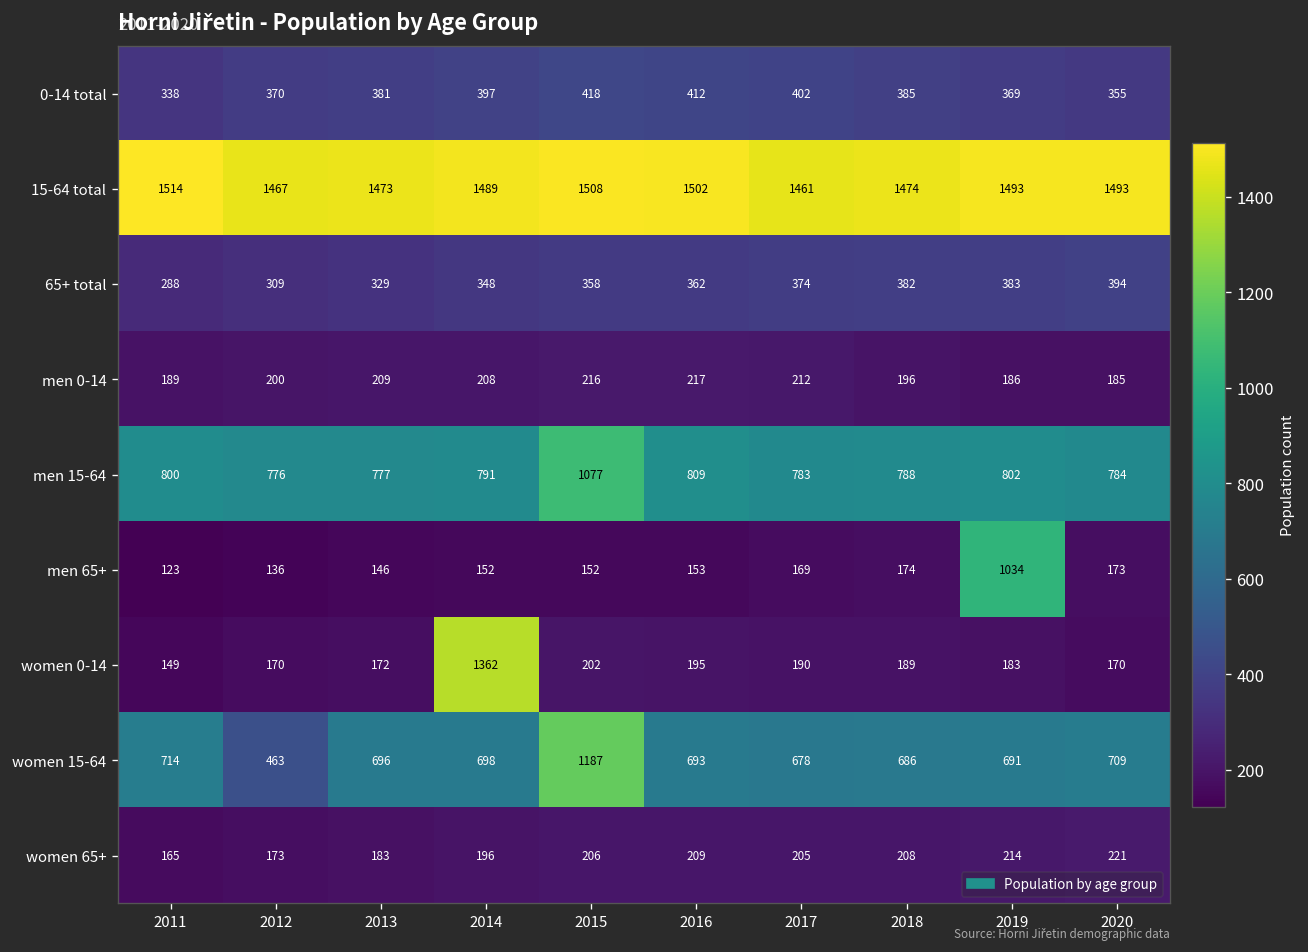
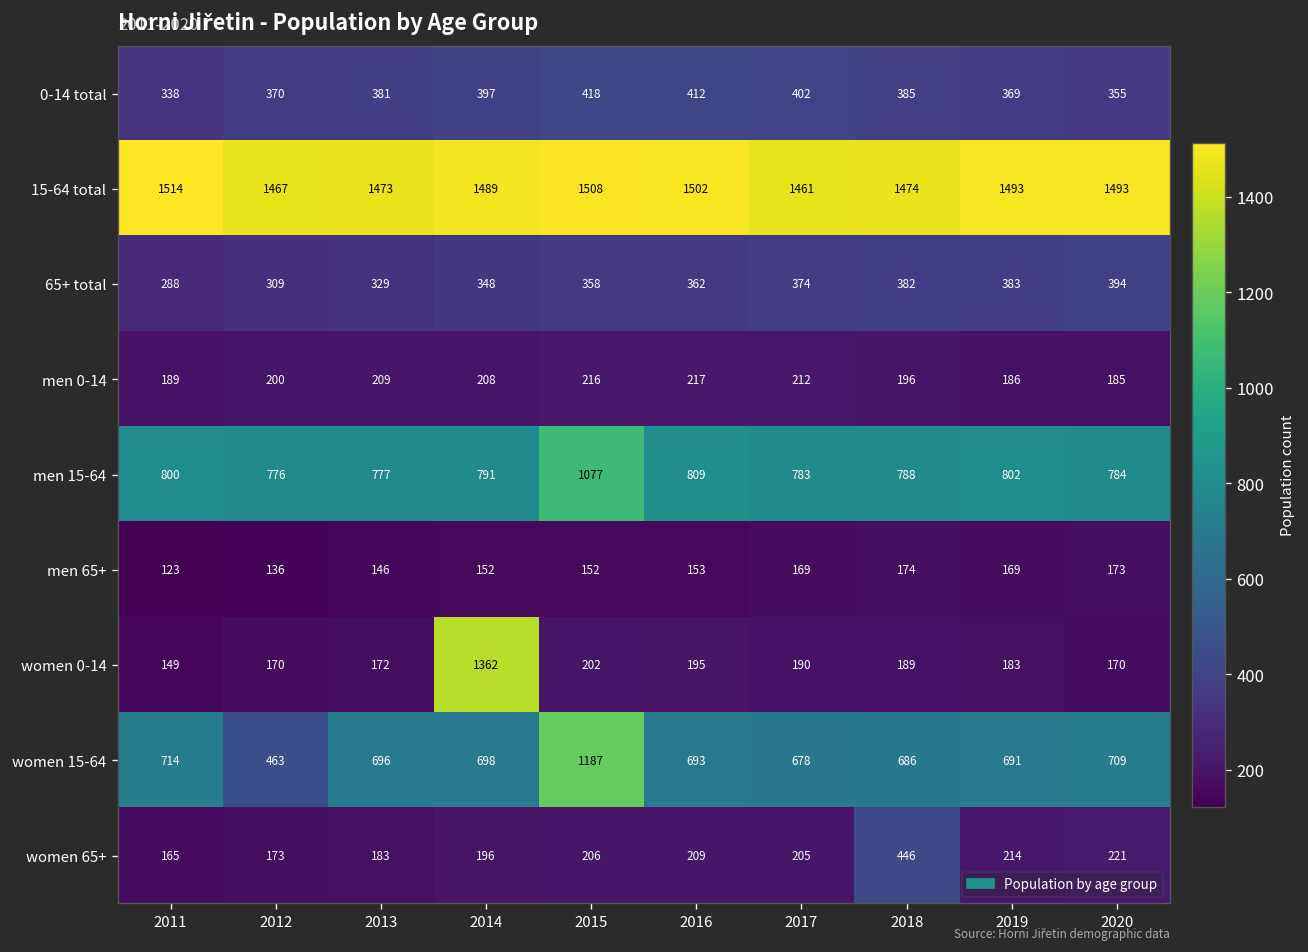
  {
    "0-14 total": {
      "2011": 338,
      "2012": 370,
      "2013": 381,
      "2014": 397,
      "2015": 418,
      "2016": 412,
      "2017": 402,
      "2018": 385,
      "2019": 369,
      "2020": 355
    },
    "15-64 total": {
      "2011": 1514,
      "2012": 1467,
      "2013": 1473,
      "2014": 1489,
      "2015": 1508,
      "2016": 1502,
      "2017": 1461,
      "2018": 1474,
      "2019": 1493,
      "2020": 1493
    },
    "65+ total": {
      "2011": 288,
      "2012": 309,
      "2013": 329,
      "2014": 348,
      "2015": 358,
      "2016": 362,
      "2017": 374,
      "2018": 382,
      "2019": 383,
      "2020": 394
    },
    "men 0-14": {
      "2011": 189,
      "2012": 200,
      "2013": 209,
      "2014": 208,
      "2015": 216,
      "2016": 217,
      "2017": 212,
      "2018": 196,
      "2019": 186,
      "2020": 185
    },
    "men 15-64": {
      "2011": 800,
      "2012": 776,
      "2013": 777,
      "2014": 791,
      "2015": 1077,
      "2016": 809,
      "2017": 783,
      "2018": 788,
      "2019": 802,
      "2020": 784
    },
    "men 65+": {
      "2011": 123,
      "2012": 136,
      "2013": 146,
      "2014": 152,
      "2015": 152,
      "2016": 153,
      "2017": 169,
      "2018": 174,
-     "2019": 1034,
+     "2019": 169,
      "2020": 173
    },
    "women 0-14": {
      "2011": 149,
      "2012": 170,
      "2013": 172,
      "2014": 1362,
      "2015": 202,
      "2016": 195,
      "2017": 190,
      "2018": 189,
      "2019": 183,
      "2020": 170
    },
    "women 15-64": {
      "2011": 714,
      "2012": 463,
      "2013": 696,
      "2014": 698,
      "2015": 1187,
      "2016": 693,
      "2017": 678,
      "2018": 686,
      "2019": 691,
      "2020": 709
    },
    "women 65+": {
      "2011": 165,
      "2012": 173,
      "2013": 183,
      "2014": 196,
      "2015": 206,
      "2016": 209,
      "2017": 205,
-     "2018": 208,
+     "2018": 446,
      "2019": 214,
      "2020": 221
    }
  }
